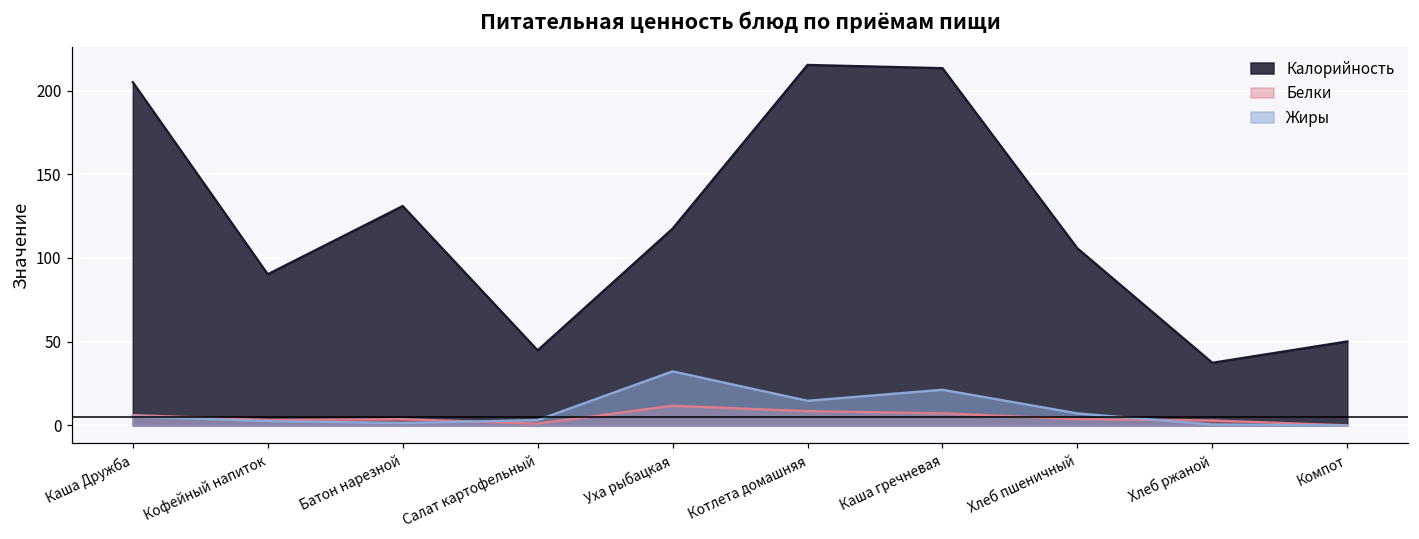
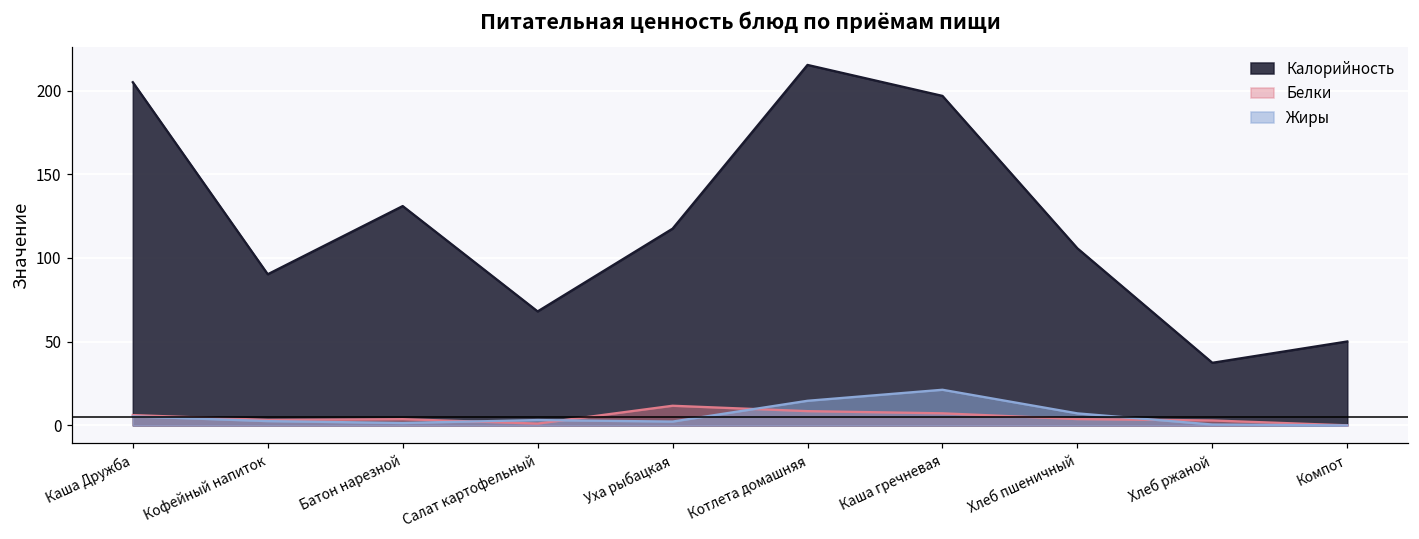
  {
    "Калорийность": {
      "Каша Дружба": 205,
      "Кофейный напиток": 90,
      "Батон нарезной": 131,
-     "Салат картофельный": 45,
+     "Салат картофельный": 68,
      "Уха рыбацкая": 118,
      "Котлета домашняя": 215,
-     "Каша гречневая": 213,
+     "Каша гречневая": 197,
      "Хлеб пшеничный": 106,
      "Хлеб ржаной": 37,
      "Компот": 50
    },
    "Белки": {
      "Батон нарезной": 4,
      "Салат картофельный": 1,
      "Уха рыбацкая": 12,
      "Котлета домашняя": 9,
      "Каша гречневая": 7,
      "Хлеб пшеничный": 4,
      "Хлеб ржаной": 3
    },
    "Жиры": {
      "Батон нарезной": 1,
      "Салат картофельный": 3,
-     "Уха рыбацкая": 32,
+     "Уха рыбацкая": 2,
      "Котлета домашняя": 15,
      "Каша гречневая": 21,
      "Хлеб пшеничный": 7,
      "Хлеб ржаной": 1
    }
  }
